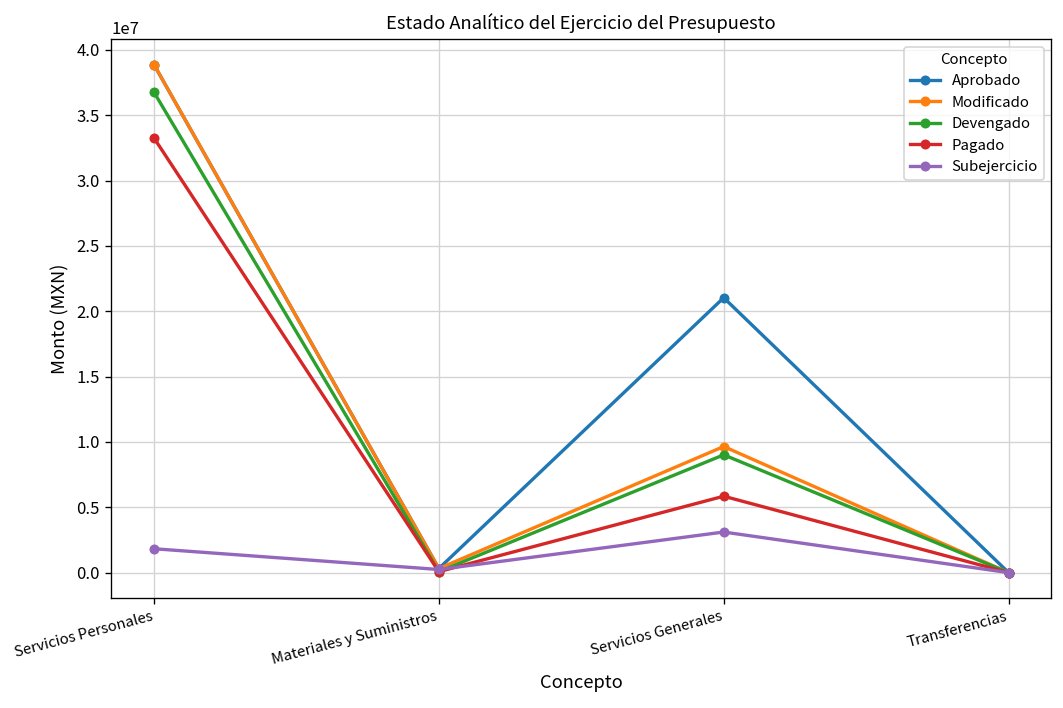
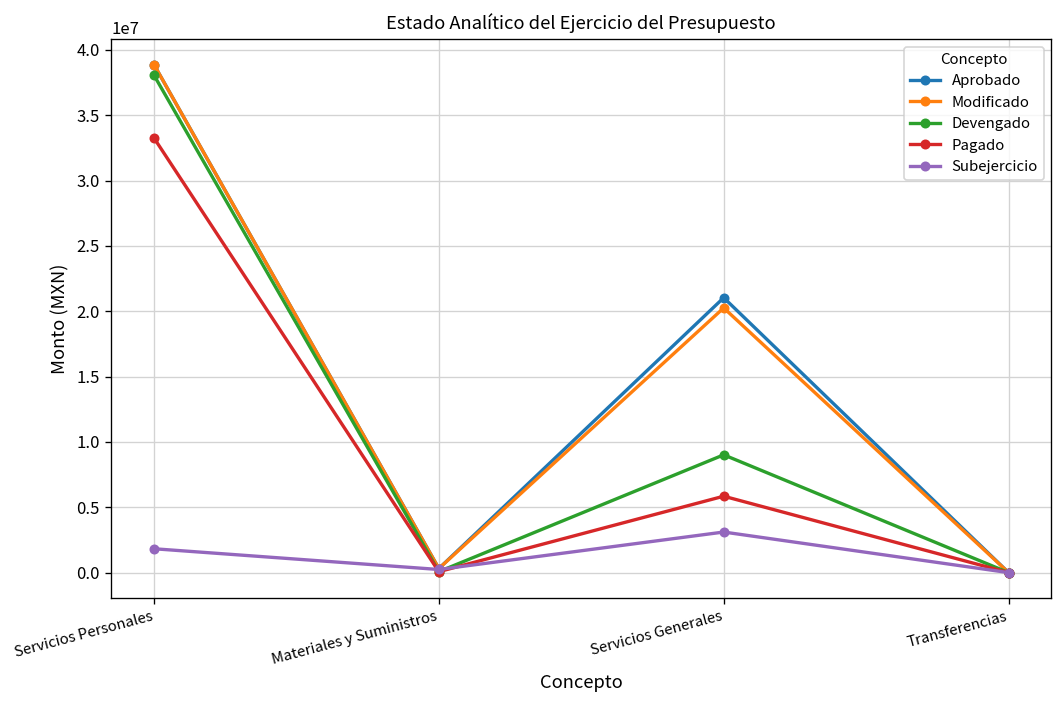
  {
    "Aprobado": {
      "Servicios Generales": 21000000
    },
    "Modificado": {
-     "Servicios Generales": 9700000
+     "Servicios Generales": 20300000
    },
    "Devengado": {
-     "Servicios Personales": 36800000,
+     "Servicios Personales": 38100000,
      "Servicios Generales": 9000000
    },
    "Pagado": {
      "Servicios Personales": 33300000,
      "Servicios Generales": 5800000
    },
    "Subejercicio": {
      "Servicios Personales": 1800000,
      "Servicios Generales": 3100000
    }
  }
